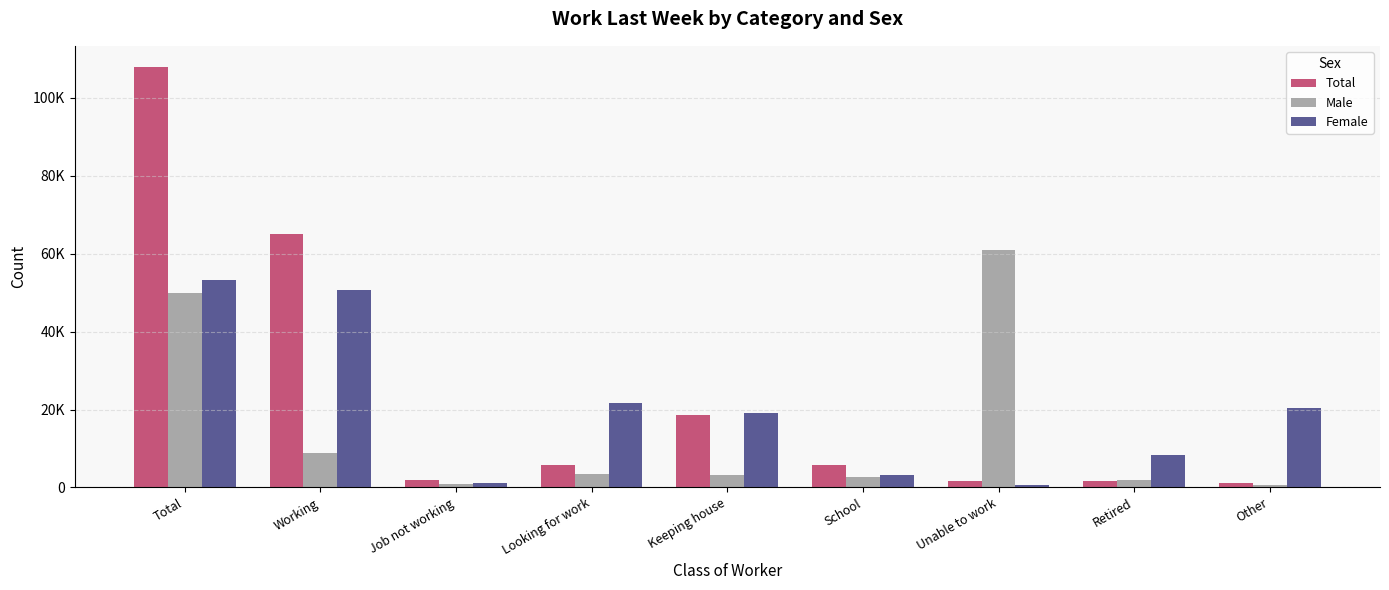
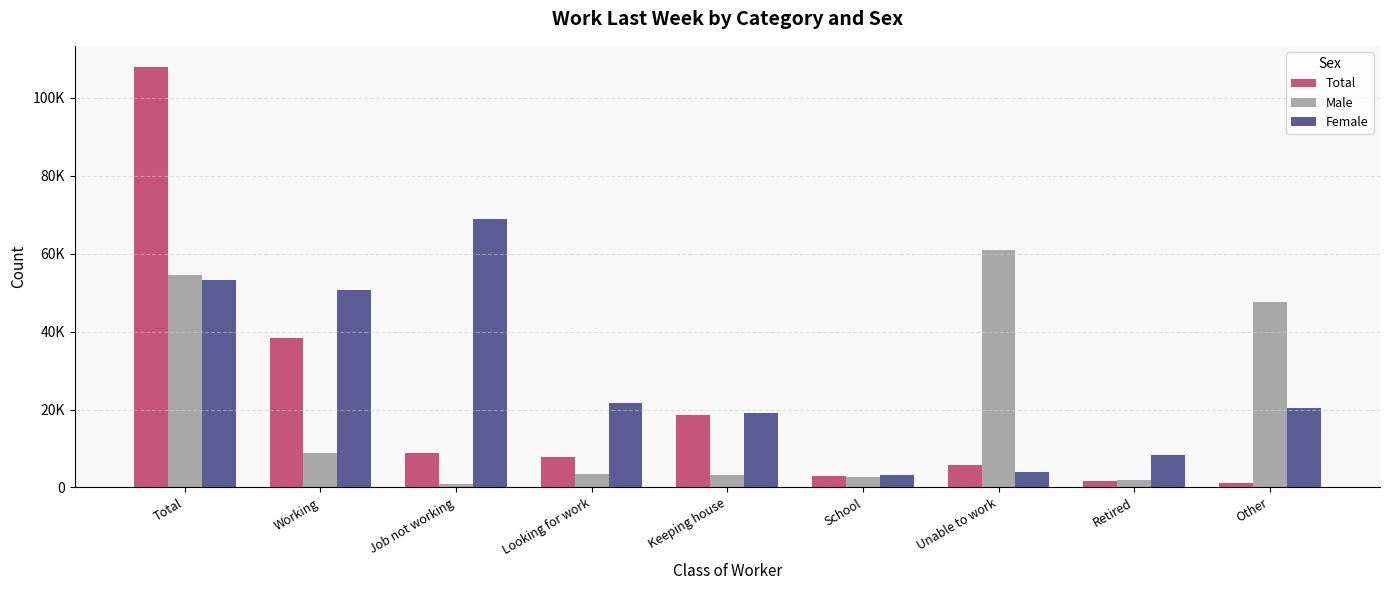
  {
    "Total": {
      "Total": 108000,
-     "Working": 65000,
-     "Job not working": 2000,
-     "Looking for work": 6000,
+     "Working": 38000,
+     "Job not working": 9000,
+     "Looking for work": 8000,
      "Keeping house": 19000,
-     "School": 6000,
-     "Unable to work": 2000,
+     "School": 3000,
+     "Unable to work": 6000,
      "Retired": 2000,
      "Other": 1000
    },
    "Male": {
-     "Total": 50000,
+     "Total": 55000,
      "Working": 9000,
      "Job not working": 1000,
      "Looking for work": 4000,
      "Keeping house": 3000,
      "School": 3000,
      "Unable to work": 61000,
      "Retired": 2000,
-     "Other": 1000
+     "Other": 47000
    },
    "Female": {
      "Total": 53000,
      "Working": 51000,
-     "Job not working": 1000,
+     "Job not working": 69000,
      "Looking for work": 22000,
      "Keeping house": 19000,
      "School": 3000,
-     "Unable to work": 1000,
+     "Unable to work": 4000,
      "Retired": 8000,
      "Other": 20000
    }
  }
